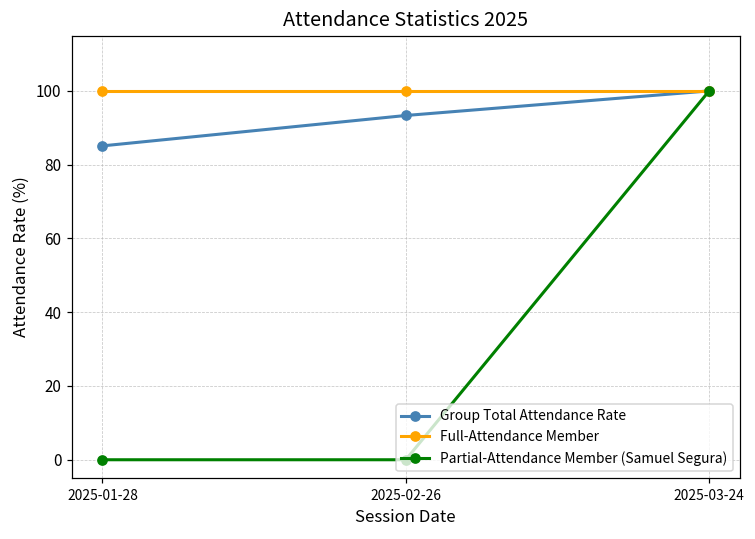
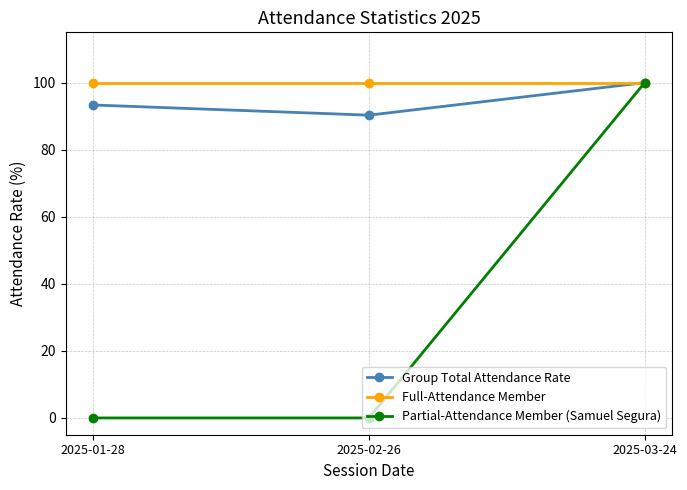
  {
    "Group Total Attendance Rate": {
-     "2025-01-28": 85,
-     "2025-02-26": 93
+     "2025-01-28": 93,
+     "2025-02-26": 90
    },
    "Full-Attendance Member": {
      "2025-01-28": 100,
      "2025-02-26": 100
    },
    "Partial-Attendance Member (Samuel Segura)": {
      "2025-01-28": 0
    }
  }
